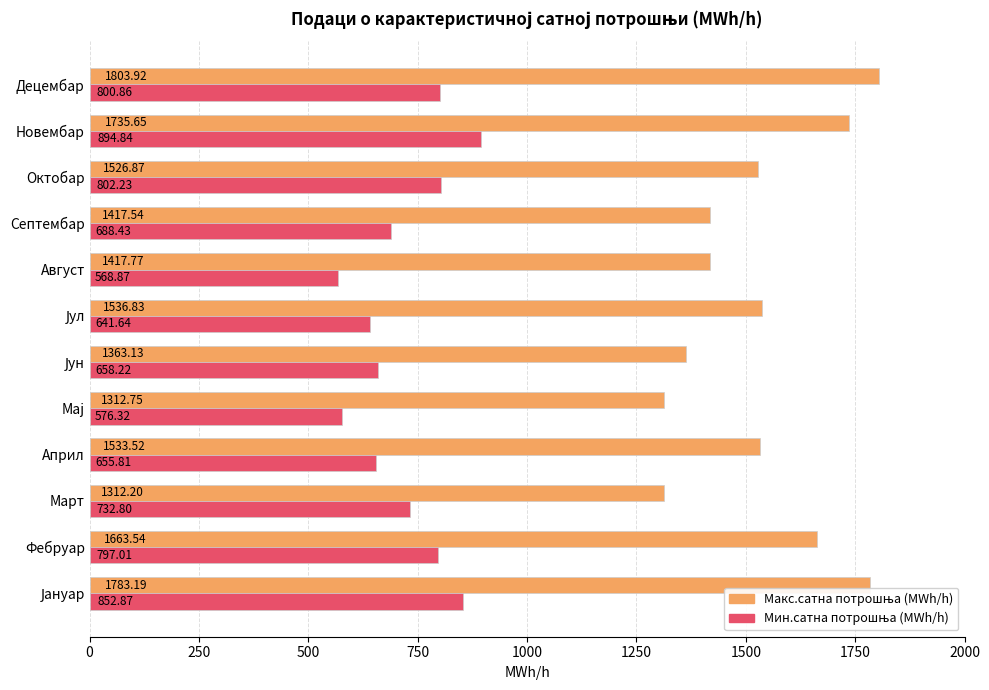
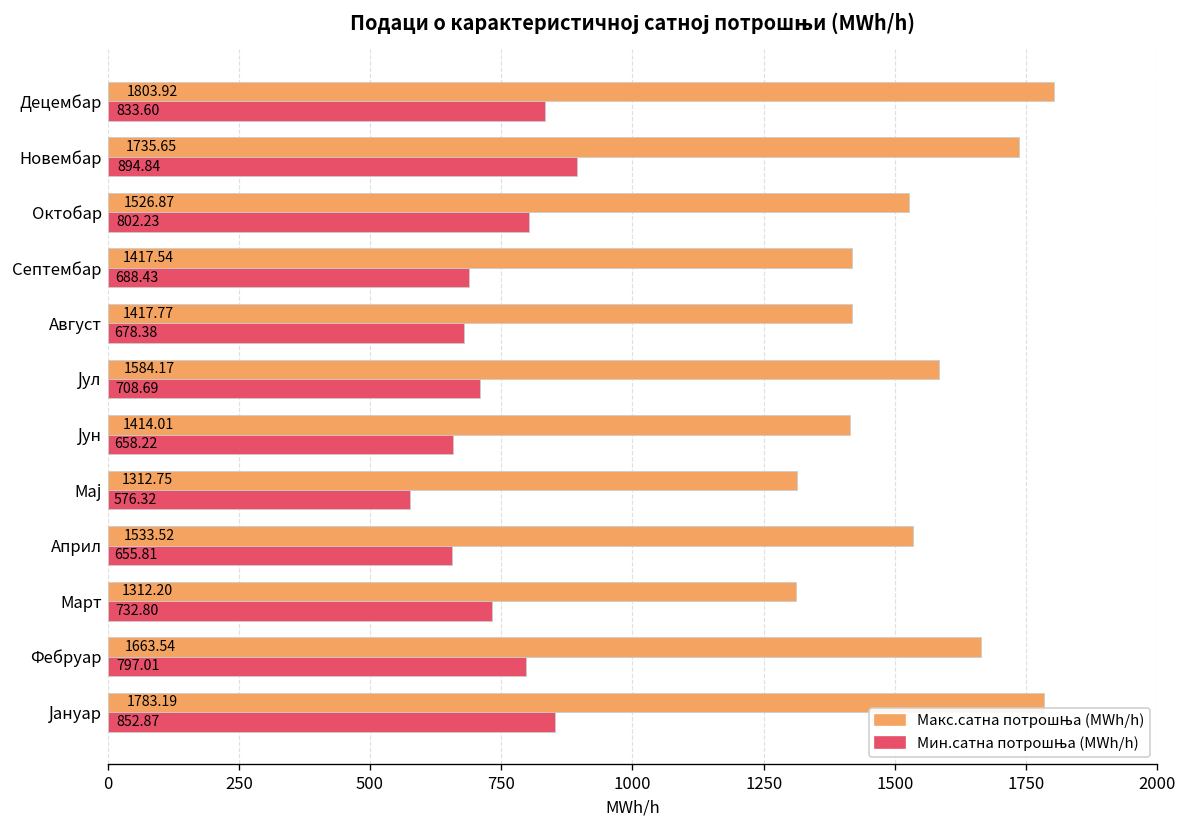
  {
    "Макс.сатна потрошња (MWh/h)": {
      "Децембар": 1803.92,
      "Новембар": 1735.65,
      "Октобар": 1526.87,
      "Септембар": 1417.54,
      "Август": 1417.77,
-     "Јул": 1536.83,
-     "Јун": 1363.13,
+     "Јул": 1584.17,
+     "Јун": 1414.01,
      "Мај": 1312.75,
      "Април": 1533.52,
      "Март": 1312.20,
      "Фебруар": 1663.54,
      "Јануар": 1783.19
    },
    "Мин.сатна потрошња (MWh/h)": {
-     "Децембар": 800.86,
+     "Децембар": 833.60,
      "Новембар": 894.84,
      "Октобар": 802.23,
      "Септембар": 688.43,
-     "Август": 568.87,
-     "Јул": 641.64,
+     "Август": 678.38,
+     "Јул": 708.69,
      "Јун": 658.22,
      "Мај": 576.32,
      "Април": 655.81,
      "Март": 732.80,
      "Фебруар": 797.01,
      "Јануар": 852.87
    }
  }
